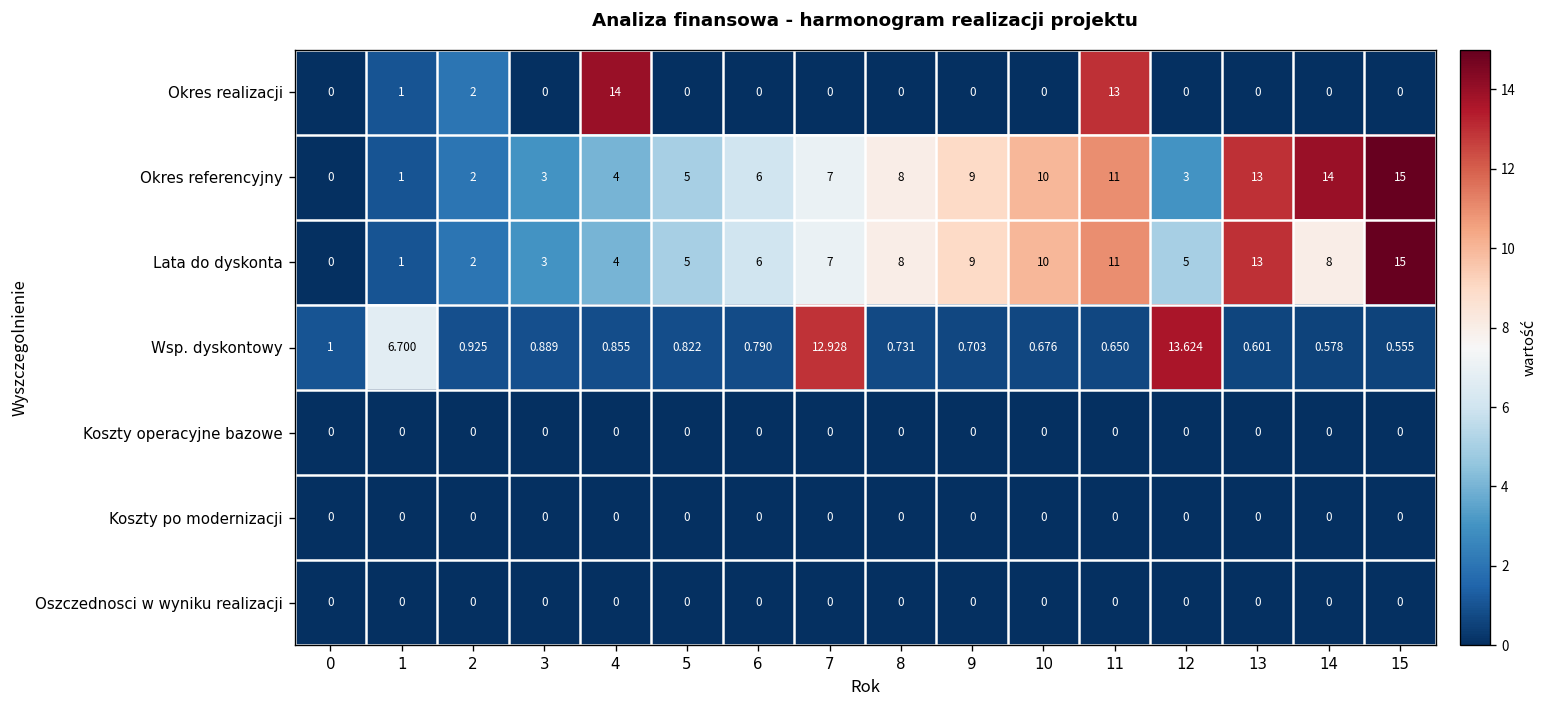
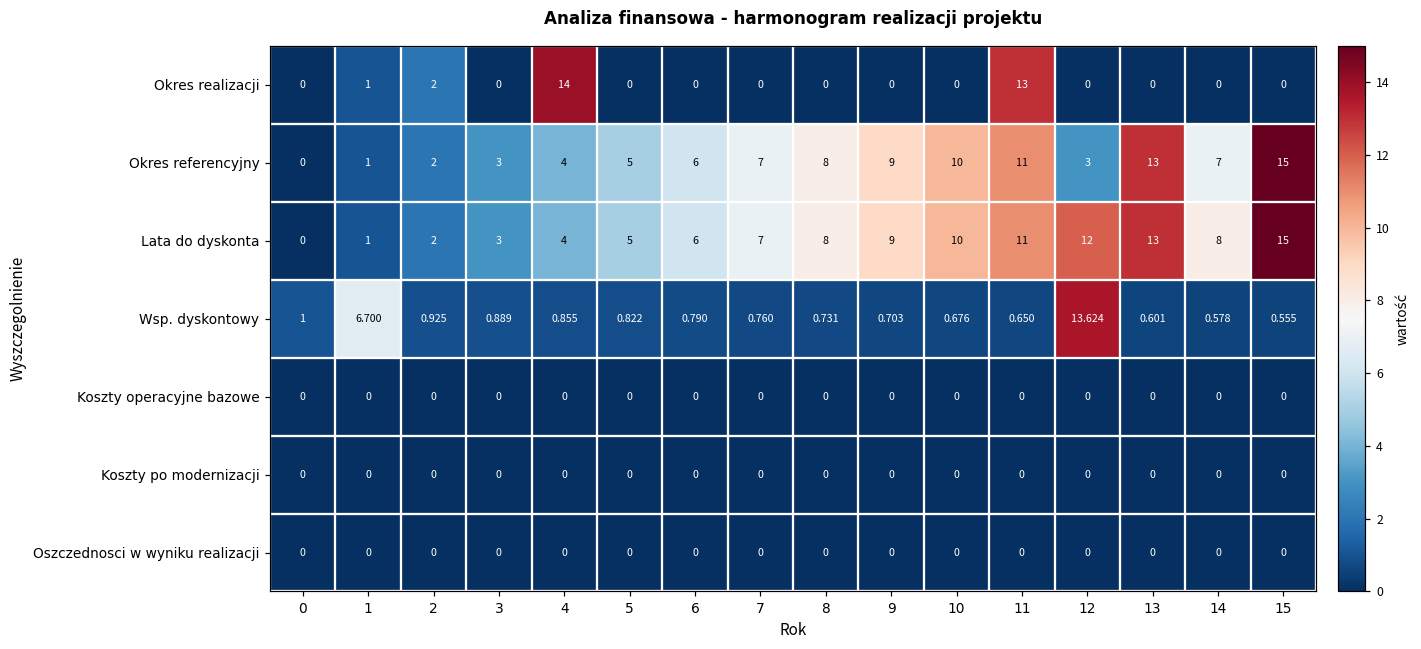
  {
    "Okres realizacji": {
      "0": 0,
      "1": 1,
      "2": 2,
      "3": 0,
      "4": 14,
      "5": 0,
      "6": 0,
      "7": 0,
      "8": 0,
      "9": 0,
      "10": 0,
      "11": 13,
      "12": 0,
      "13": 0,
      "14": 0,
      "15": 0
    },
    "Okres referencyjny": {
      "0": 0,
      "1": 1,
      "2": 2,
      "3": 3,
      "4": 4,
      "5": 5,
      "6": 6,
      "7": 7,
      "8": 8,
      "9": 9,
      "10": 10,
      "11": 11,
      "12": 3,
      "13": 13,
-     "14": 14,
+     "14": 7,
      "15": 15
    },
    "Lata do dyskonta": {
      "0": 0,
      "1": 1,
      "2": 2,
      "3": 3,
      "4": 4,
      "5": 5,
      "6": 6,
      "7": 7,
      "8": 8,
      "9": 9,
      "10": 10,
      "11": 11,
-     "12": 5,
+     "12": 12,
      "13": 13,
      "14": 8,
      "15": 15
    },
    "Wsp. dyskontowy": {
      "0": 1,
      "1": 6.700,
      "2": 0.925,
      "3": 0.889,
      "4": 0.855,
      "5": 0.822,
      "6": 0.790,
-     "7": 12.928,
+     "7": 0.760,
      "8": 0.731,
      "9": 0.703,
      "10": 0.676,
      "11": 0.650,
      "12": 13.624,
      "13": 0.601,
      "14": 0.578,
      "15": 0.555
    },
    "Koszty operacyjne bazowe": {
      "0": 0,
      "1": 0,
      "2": 0,
      "3": 0,
      "4": 0,
      "5": 0,
      "6": 0,
      "7": 0,
      "8": 0,
      "9": 0,
      "10": 0,
      "11": 0,
      "12": 0,
      "13": 0,
      "14": 0,
      "15": 0
    },
    "Koszty po modernizacji": {
      "0": 0,
      "1": 0,
      "2": 0,
      "3": 0,
      "4": 0,
      "5": 0,
      "6": 0,
      "7": 0,
      "8": 0,
      "9": 0,
      "10": 0,
      "11": 0,
      "12": 0,
      "13": 0,
      "14": 0,
      "15": 0
    },
    "Oszczednosci w wyniku realizacji": {
      "0": 0,
      "1": 0,
      "2": 0,
      "3": 0,
      "4": 0,
      "5": 0,
      "6": 0,
      "7": 0,
      "8": 0,
      "9": 0,
      "10": 0,
      "11": 0,
      "12": 0,
      "13": 0,
      "14": 0,
      "15": 0
    }
  }
